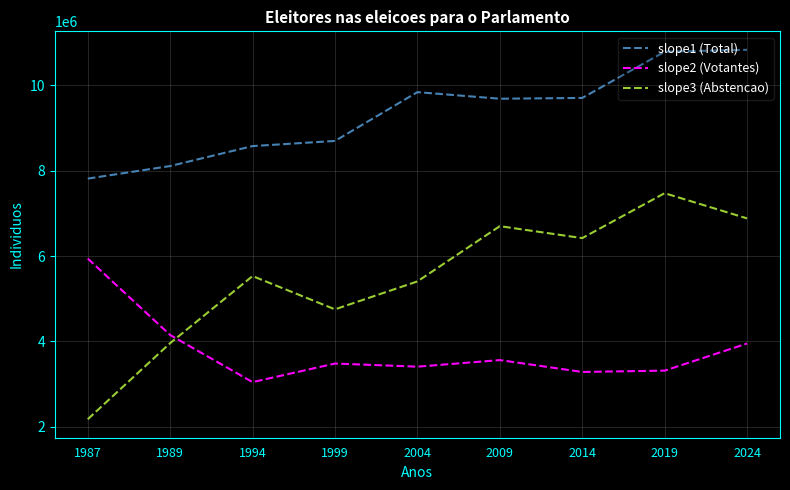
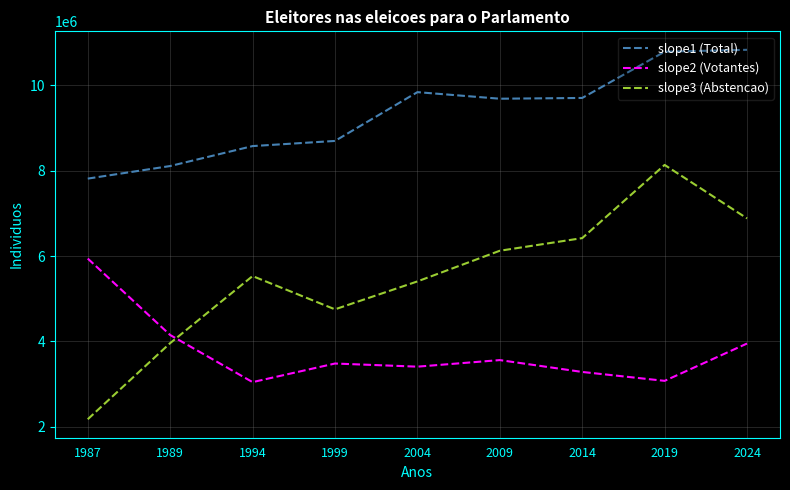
  {
    "slope1 (Total)": {
      "1987": 7800000,
      "1989": 8100000,
      "1994": 8600000,
      "1999": 8700000,
      "2004": 9800000,
      "2009": 9700000,
      "2014": 9700000
    },
    "slope2 (Votantes)": {
      "1987": 5900000,
      "1989": 4100000,
      "1994": 3000000,
      "1999": 3500000,
      "2004": 3400000,
      "2009": 3600000,
      "2014": 3300000,
-     "2019": 3300000,
+     "2019": 3100000,
      "2024": 3900000
    },
    "slope3 (Abstencao)": {
      "1987": 2200000,
      "1989": 4000000,
      "1994": 5500000,
      "1999": 4800000,
      "2004": 5400000,
-     "2009": 6700000,
+     "2009": 6100000,
      "2014": 6400000,
-     "2019": 7500000,
+     "2019": 8100000,
      "2024": 6900000
    }
  }
